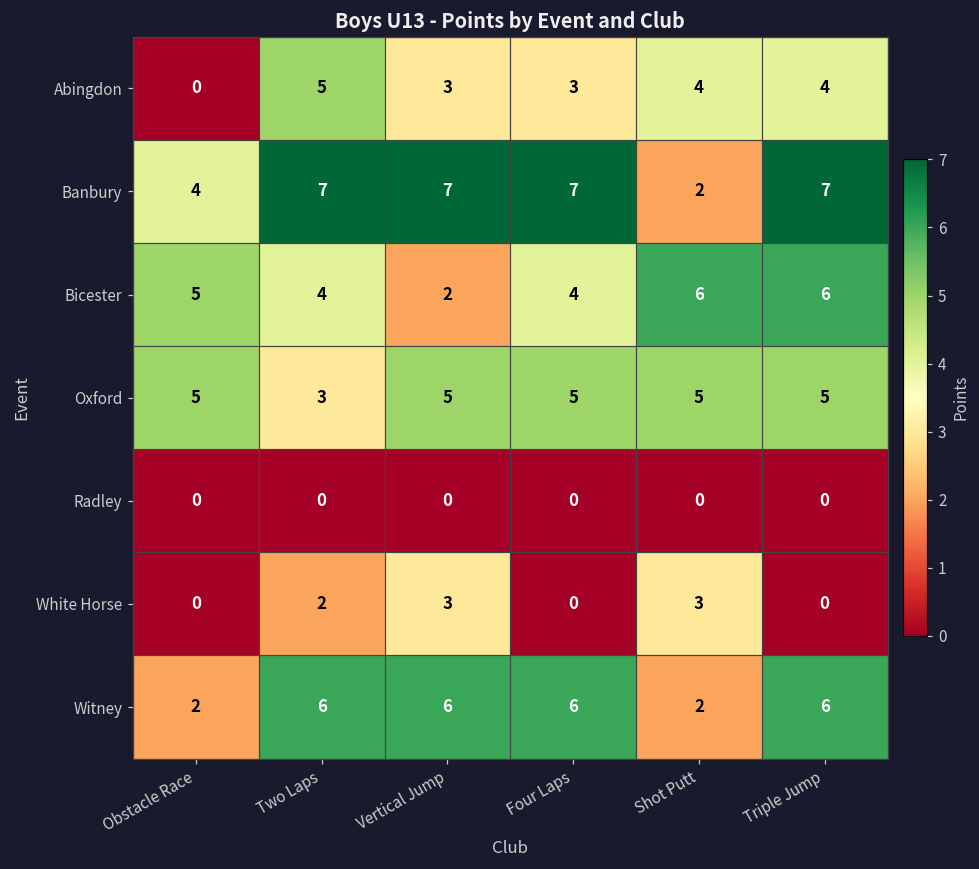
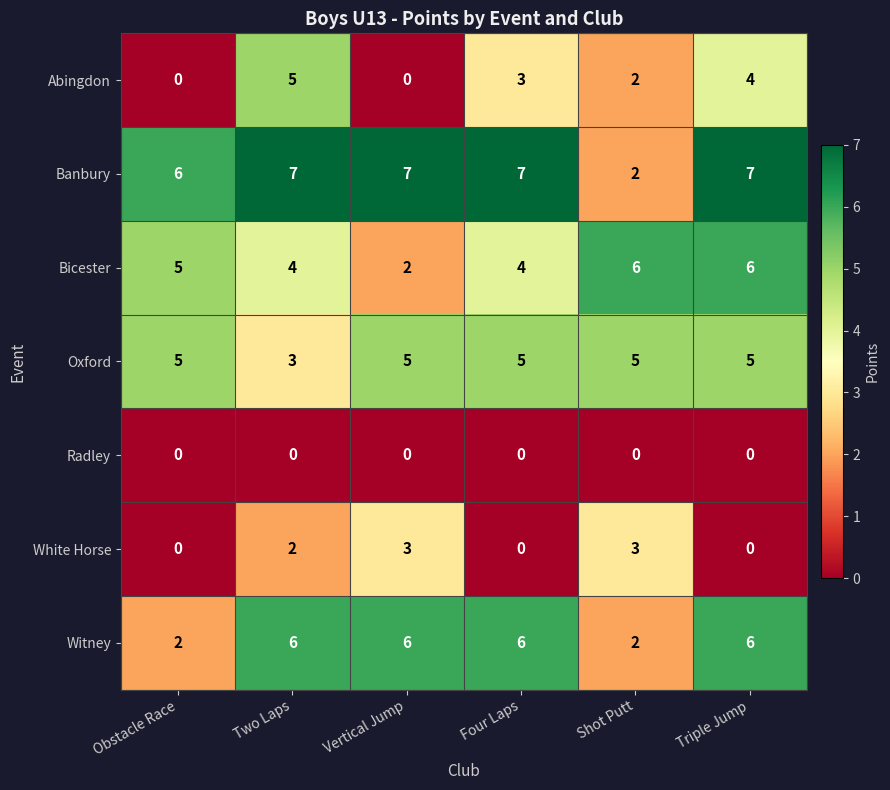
  {
    "Abingdon": {
      "Obstacle Race": 0,
      "Two Laps": 5,
-     "Vertical Jump": 3,
+     "Vertical Jump": 0,
      "Four Laps": 3,
-     "Shot Putt": 4,
+     "Shot Putt": 2,
      "Triple Jump": 4
    },
    "Banbury": {
-     "Obstacle Race": 4,
+     "Obstacle Race": 6,
      "Two Laps": 7,
      "Vertical Jump": 7,
      "Four Laps": 7,
      "Shot Putt": 2,
      "Triple Jump": 7
    },
    "Bicester": {
      "Obstacle Race": 5,
      "Two Laps": 4,
      "Vertical Jump": 2,
      "Four Laps": 4,
      "Shot Putt": 6,
      "Triple Jump": 6
    },
    "Oxford": {
      "Obstacle Race": 5,
      "Two Laps": 3,
      "Vertical Jump": 5,
      "Four Laps": 5,
      "Shot Putt": 5,
      "Triple Jump": 5
    },
    "Radley": {
      "Obstacle Race": 0,
      "Two Laps": 0,
      "Vertical Jump": 0,
      "Four Laps": 0,
      "Shot Putt": 0,
      "Triple Jump": 0
    },
    "White Horse": {
      "Obstacle Race": 0,
      "Two Laps": 2,
      "Vertical Jump": 3,
      "Four Laps": 0,
      "Shot Putt": 3,
      "Triple Jump": 0
    },
    "Witney": {
      "Obstacle Race": 2,
      "Two Laps": 6,
      "Vertical Jump": 6,
      "Four Laps": 6,
      "Shot Putt": 2,
      "Triple Jump": 6
    }
  }
